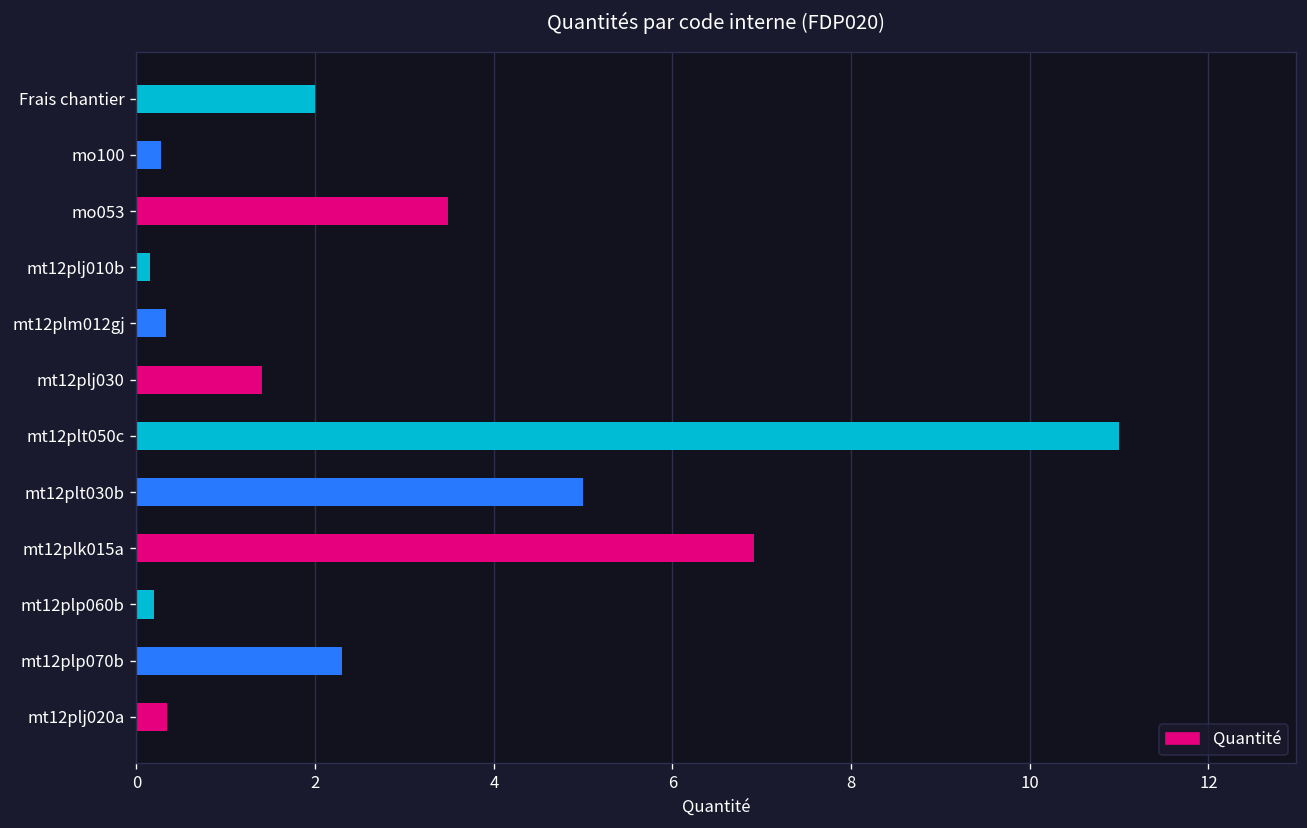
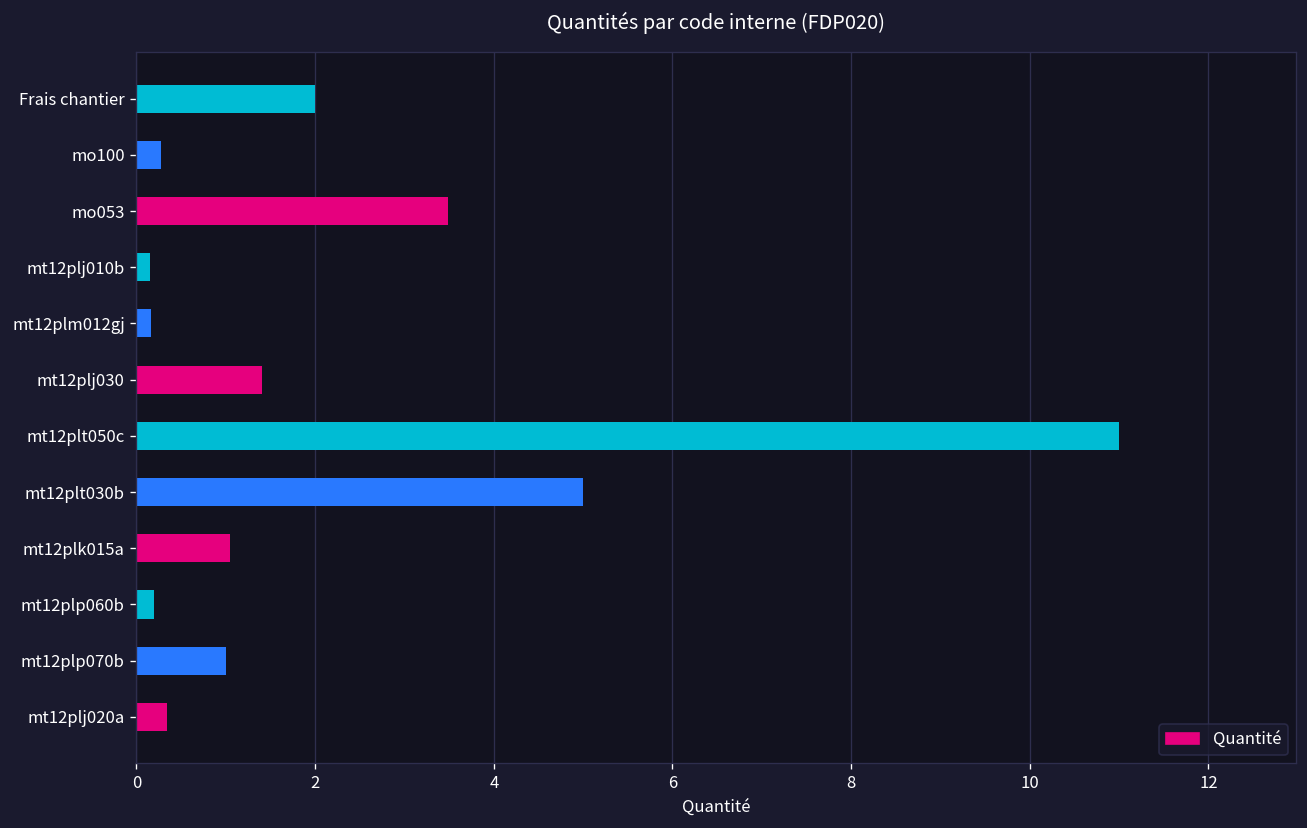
  {
    "Frais chantier": 2.0,
    "mo100": 0.3,
    "mo053": 3.5,
    "mt12plj010b": 0.2,
-   "mt12plm012gj": 0.3,
+   "mt12plm012gj": 0.2,
    "mt12plj030": 1.4,
    "mt12plt050c": 11.0,
    "mt12plt030b": 5.0,
-   "mt12plk015a": 6.9,
+   "mt12plk015a": 1.1,
    "mt12plp060b": 0.2,
-   "mt12plp070b": 2.3,
+   "mt12plp070b": 1.0,
    "mt12plj020a": 0.3
  }
